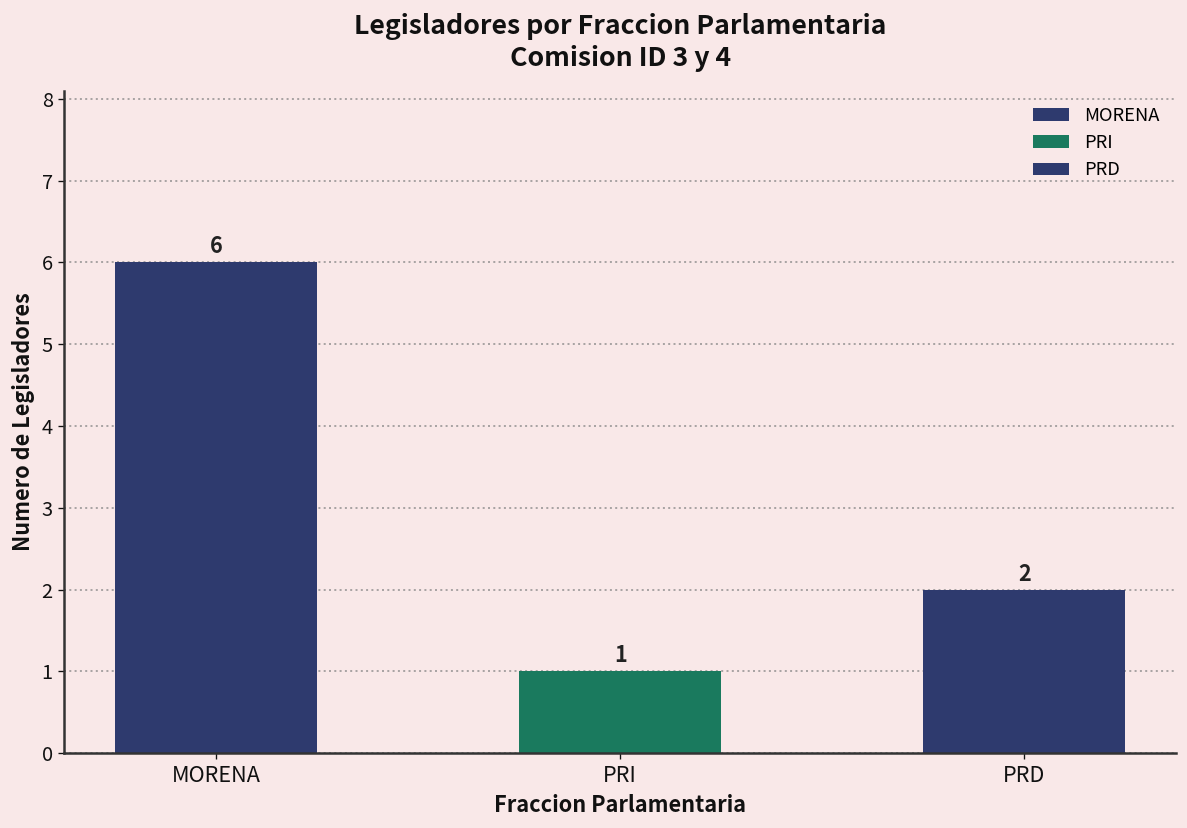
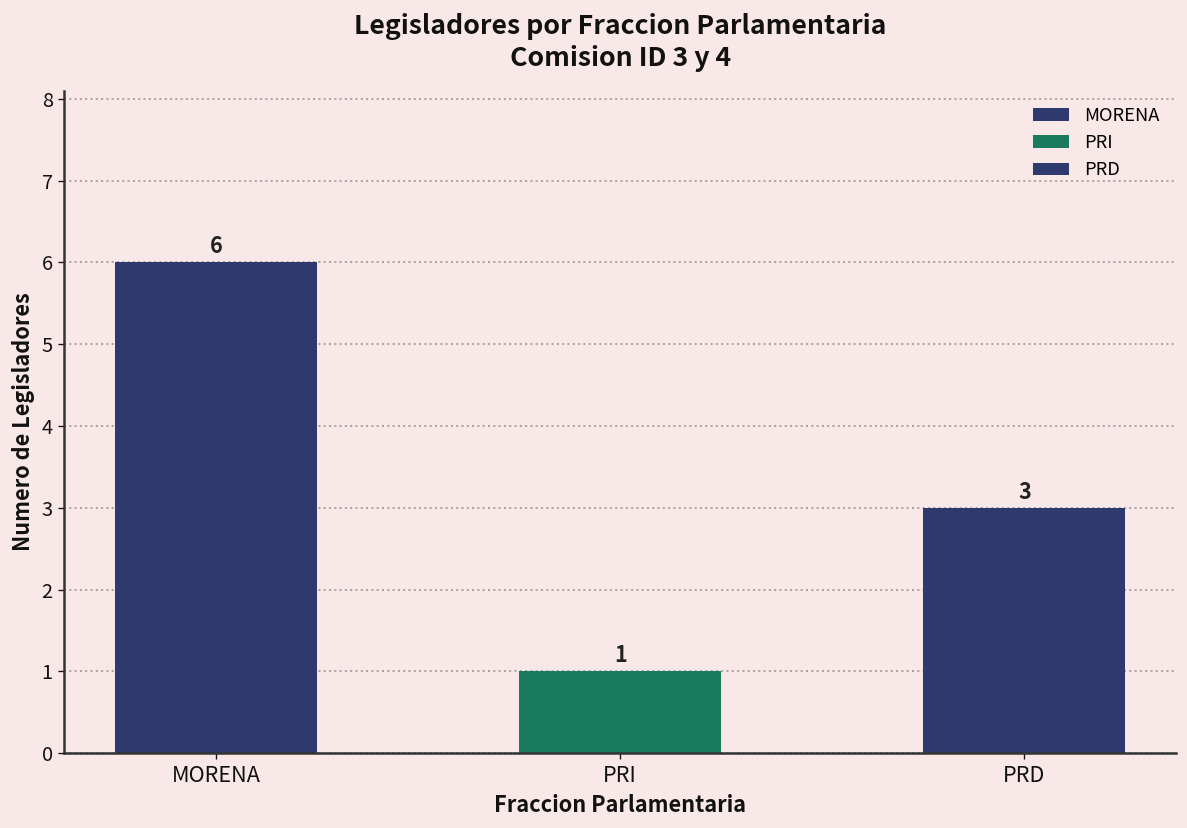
  {
    "MORENA": 6,
    "PRI": 1,
-   "PRD": 2
+   "PRD": 3
  }
